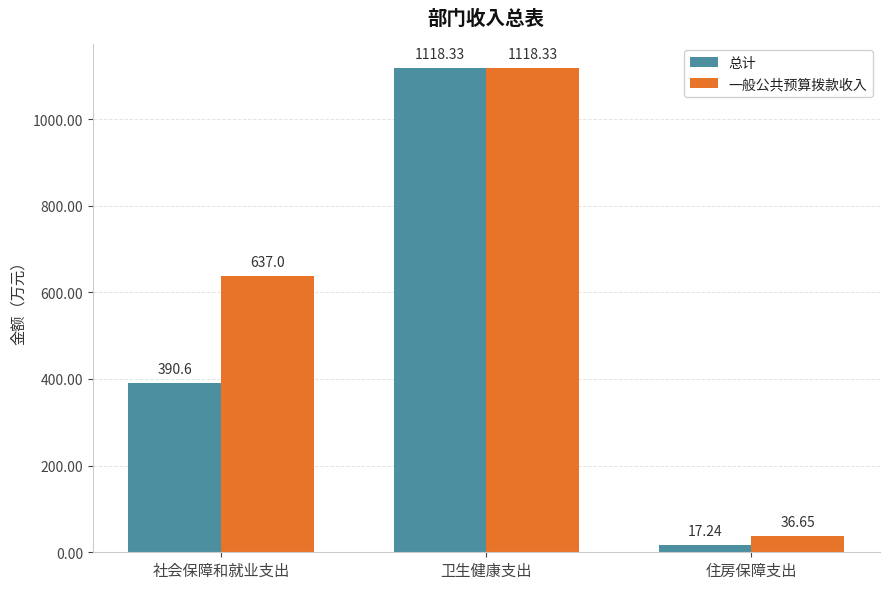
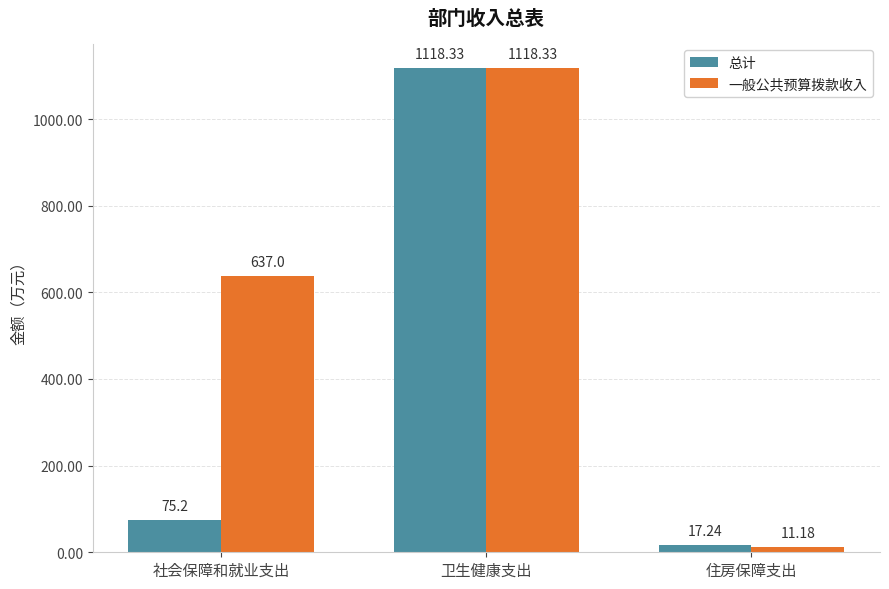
  {
    "总计": {
-     "社会保障和就业支出": 390.6,
+     "社会保障和就业支出": 75.2,
      "卫生健康支出": 1118.33,
      "住房保障支出": 17.24
    },
    "一般公共预算拨款收入": {
      "社会保障和就业支出": 637.0,
      "卫生健康支出": 1118.33,
-     "住房保障支出": 36.65
+     "住房保障支出": 11.18
    }
  }
